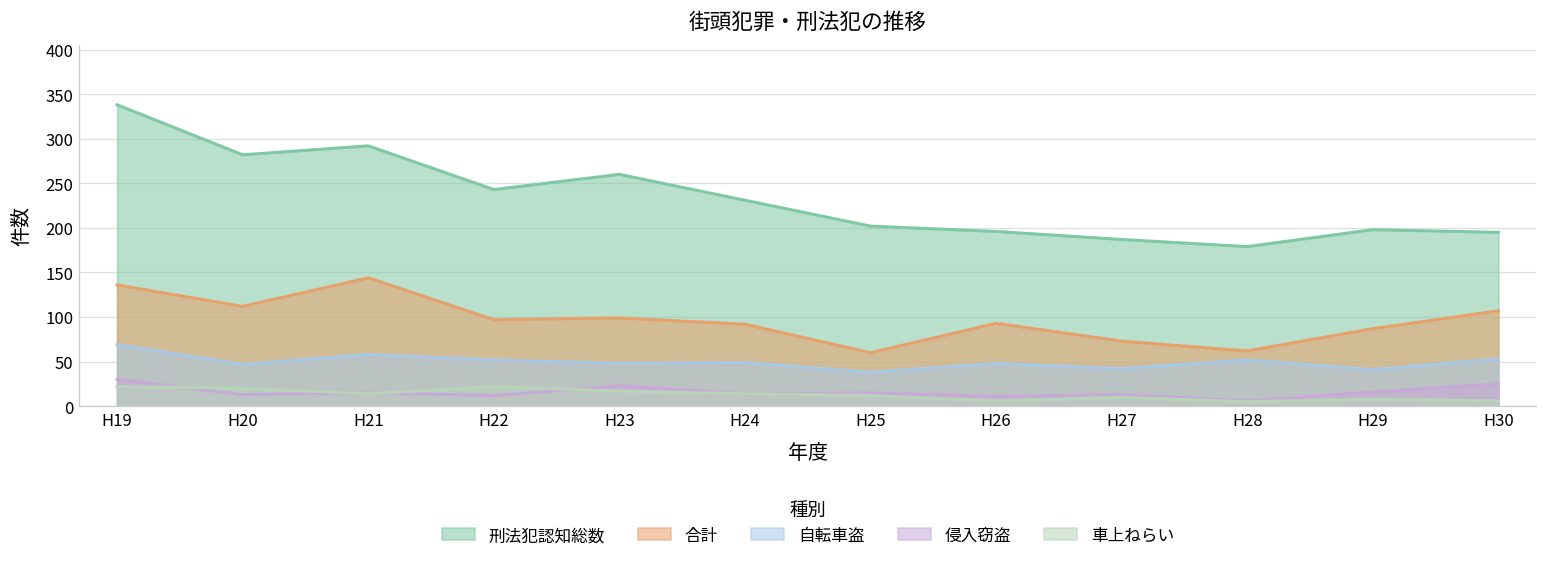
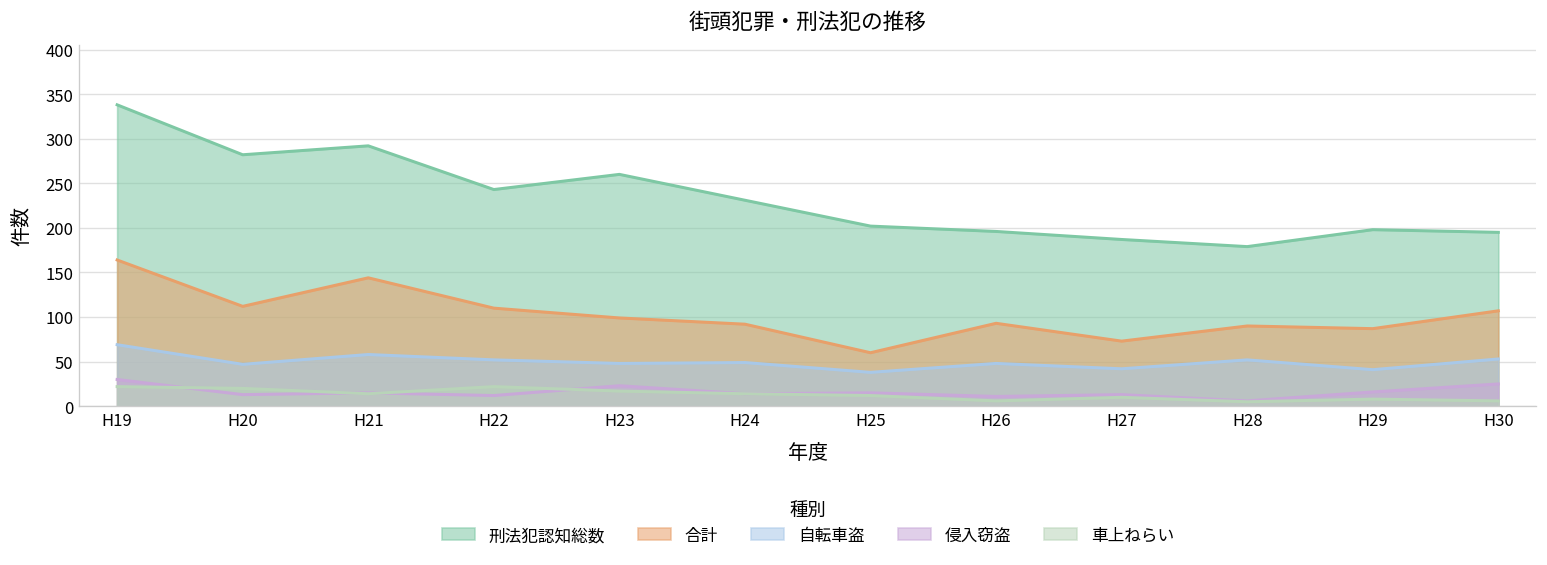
  {
    "合計": {
-     "H19": 140,
+     "H19": 160,
      "H20": 110,
      "H21": 140,
-     "H22": 100,
+     "H22": 110,
      "H23": 100,
      "H24": 90,
      "H25": 60,
      "H26": 90,
      "H27": 70,
-     "H28": 60,
+     "H28": 90,
      "H29": 90,
      "H30": 110
    }
  }
